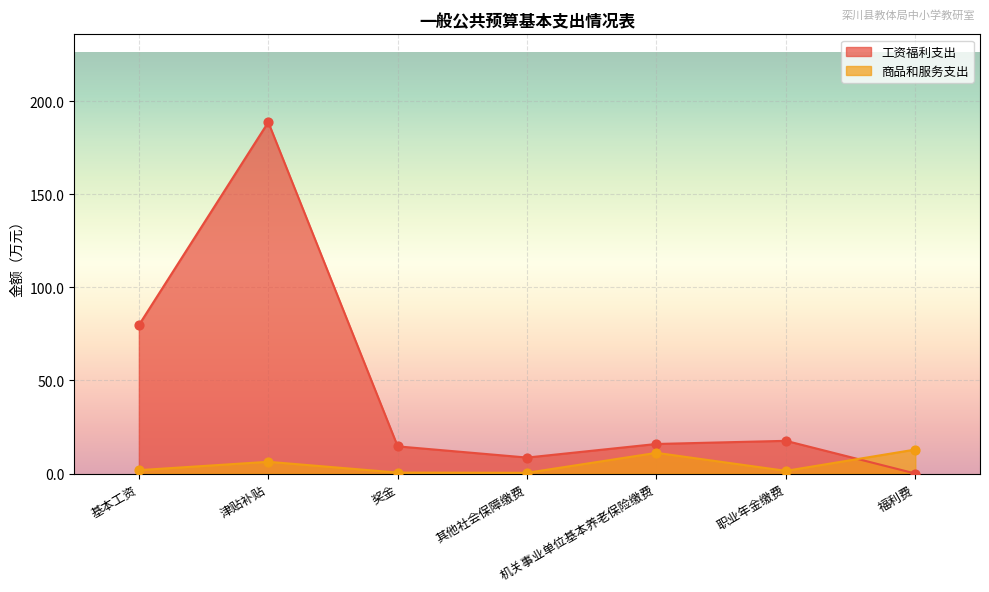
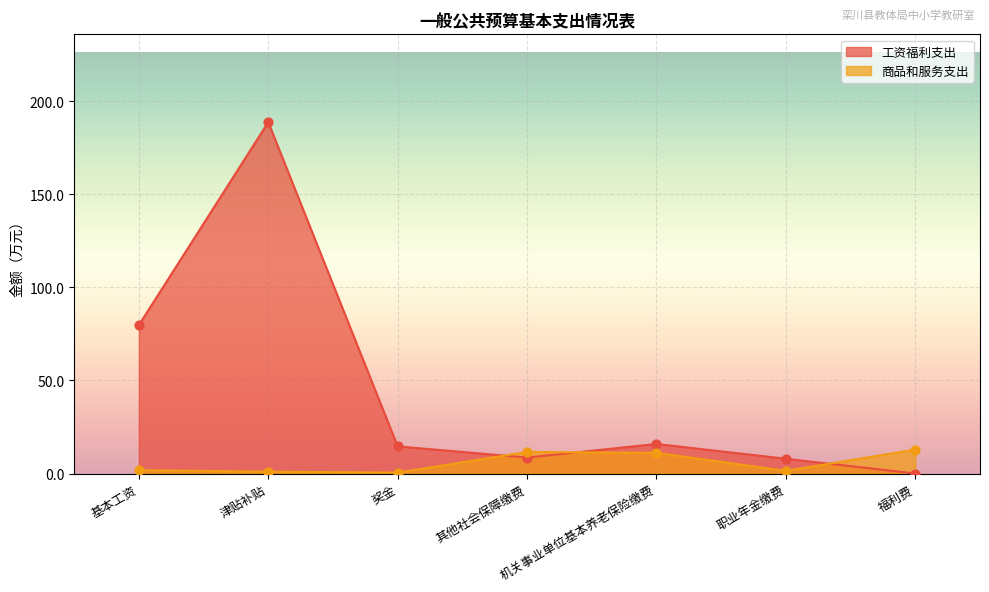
  {
    "工资福利支出": {
      "基本工资": 80,
      "津贴补贴": 189,
      "奖金": 15,
      "其他社会保障缴费": 9,
      "机关事业单位基本养老保险缴费": 16,
-     "职业年金缴费": 18,
+     "职业年金缴费": 8,
      "福利费": 0
    },
    "商品和服务支出": {
      "基本工资": 2,
-     "津贴补贴": 6,
+     "津贴补贴": 1,
      "奖金": 1,
-     "其他社会保障缴费": 0,
+     "其他社会保障缴费": 12,
      "机关事业单位基本养老保险缴费": 11,
      "职业年金缴费": 1,
      "福利费": 13
    }
  }
